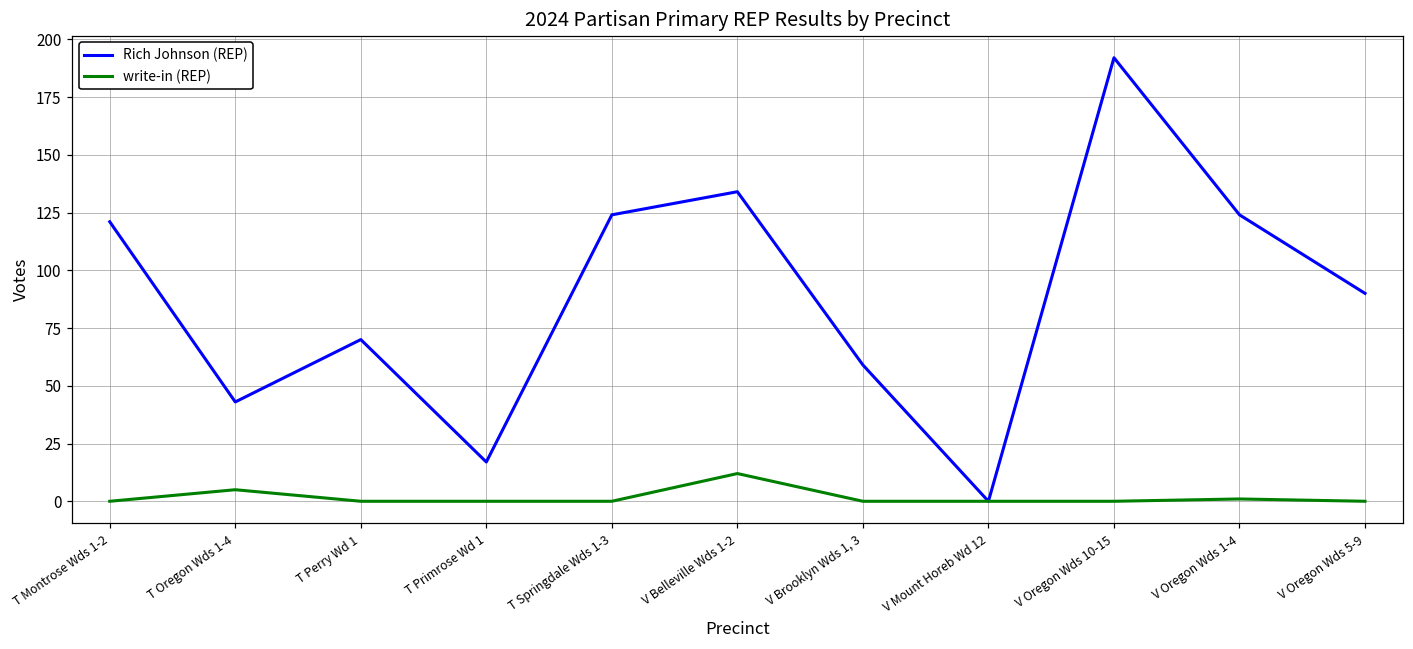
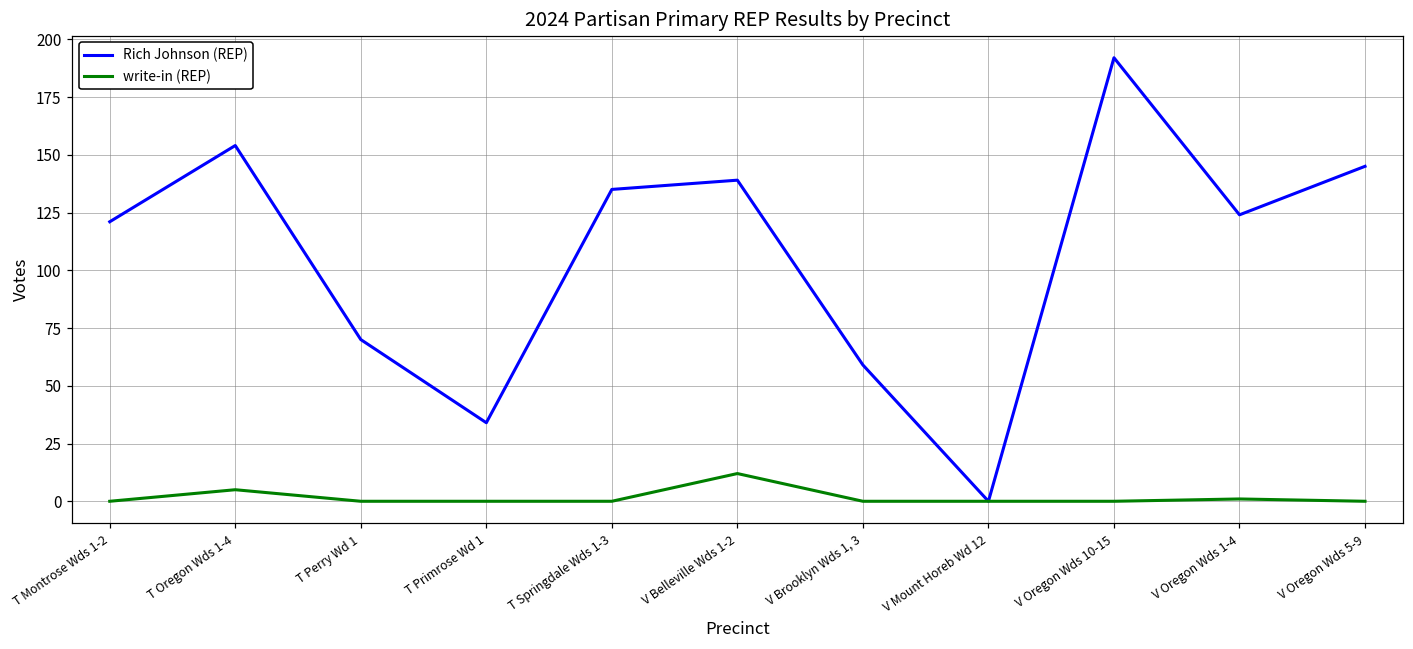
  {
    "Rich Johnson (REP)": {
      "T Montrose Wds 1-2": 121,
-     "T Oregon Wds 1-4": 43,
+     "T Oregon Wds 1-4": 154,
      "T Perry Wd 1": 70,
-     "T Primrose Wd 1": 17,
-     "T Springdale Wds 1-3": 124,
-     "V Belleville Wds 1-2": 134,
+     "T Primrose Wd 1": 34,
+     "T Springdale Wds 1-3": 135,
+     "V Belleville Wds 1-2": 139,
      "V Brooklyn Wds 1, 3": 59,
      "V Oregon Wds 10-15": 192,
      "V Oregon Wds 1-4": 124,
-     "V Oregon Wds 5-9": 90
+     "V Oregon Wds 5-9": 145
    },
    "write-in (REP)": {
      "T Montrose Wds 1-2": 0,
      "T Oregon Wds 1-4": 5,
      "T Perry Wd 1": 0,
      "T Primrose Wd 1": 0,
      "T Springdale Wds 1-3": 0,
      "V Belleville Wds 1-2": 12,
      "V Brooklyn Wds 1, 3": 0,
      "V Oregon Wds 10-15": 0,
      "V Oregon Wds 1-4": 1,
      "V Oregon Wds 5-9": 0
    }
  }
